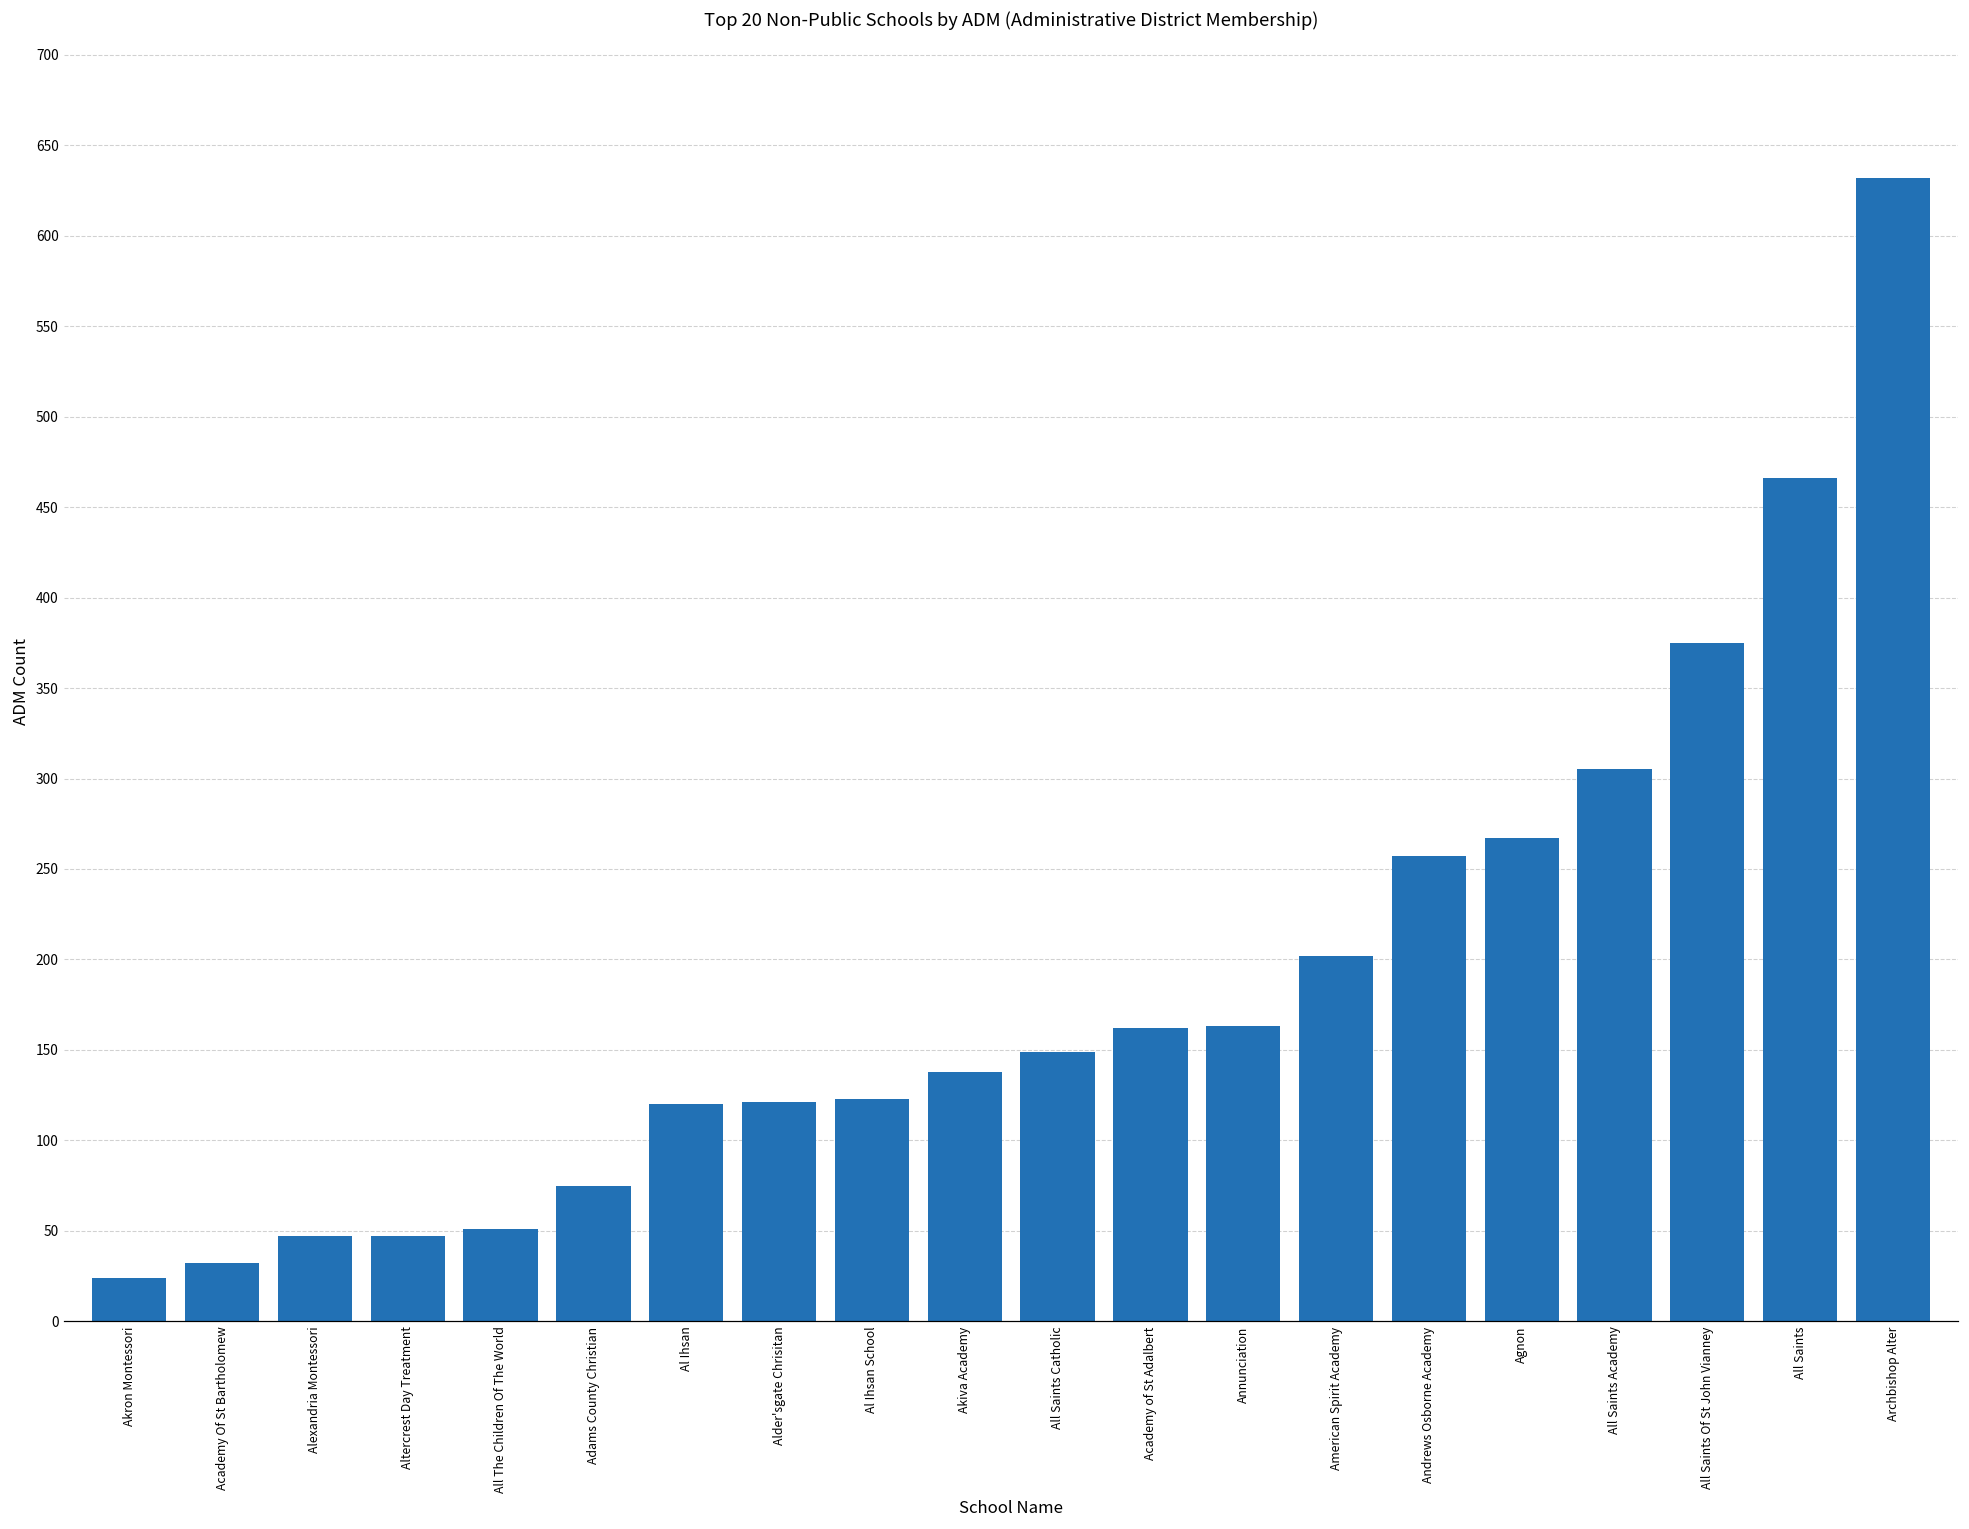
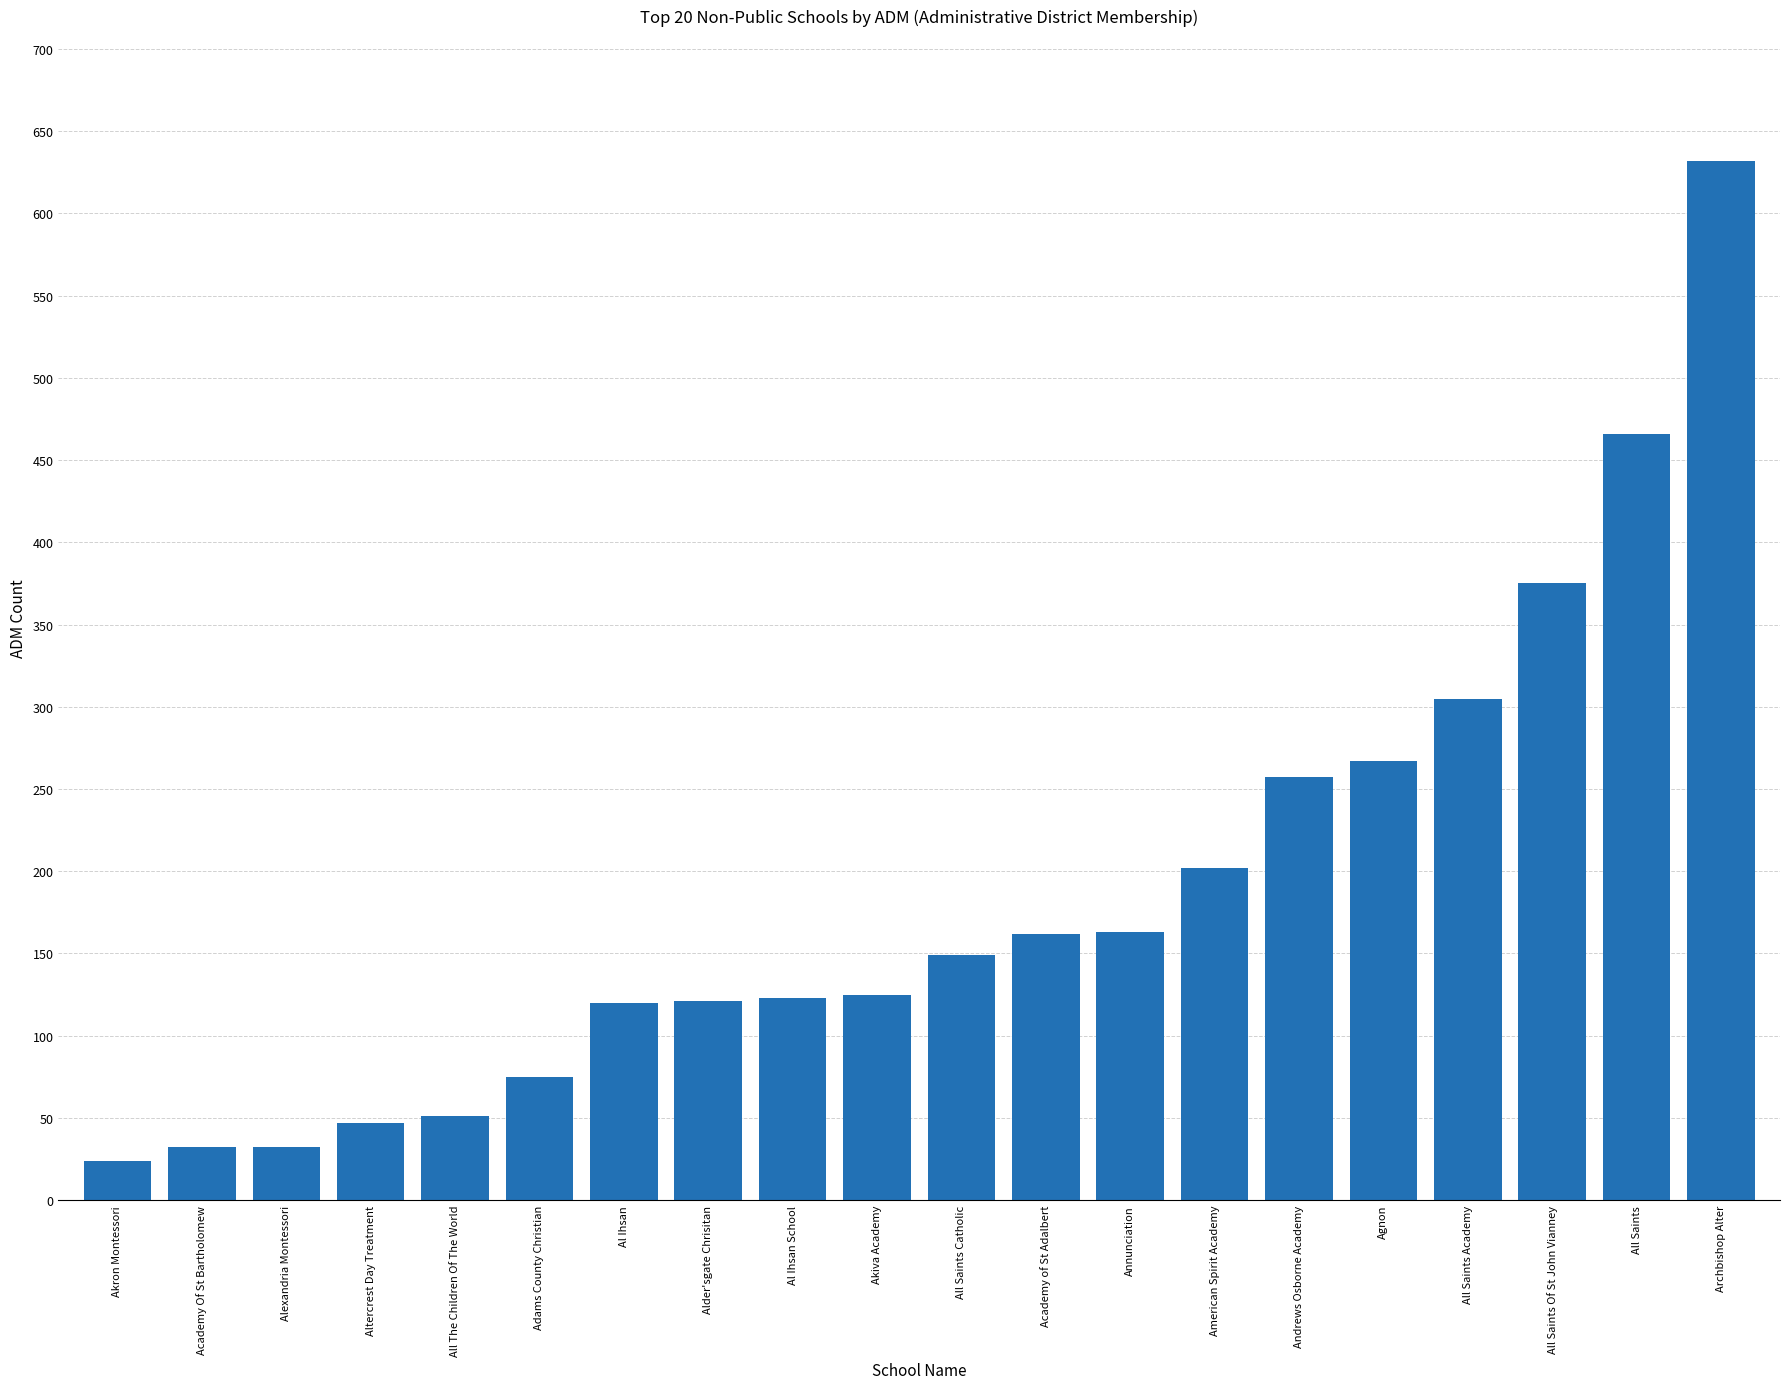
  {
    "Akron Montessori": 24,
    "Academy Of St Bartholomew": 32,
-   "Alexandria Montessori": 47,
+   "Alexandria Montessori": 32,
    "Altercrest Day Treatment": 47,
    "All The Children Of The World": 51,
    "Adams County Christian": 75,
    "Al Ihsan": 120,
    "Alder'sgate Chrisitan": 121,
    "Al Ihsan School": 123,
-   "Akiva Academy": 138,
+   "Akiva Academy": 125,
    "All Saints Catholic": 149,
    "Academy of St Adalbert": 162,
    "Annunciation": 163,
    "American Spirit Academy": 202,
    "Andrews Osborne Academy": 257,
    "Agnon": 267,
    "All Saints Academy": 305,
    "All Saints Of St John Vianney": 375,
    "All Saints": 466,
    "Archbishop Alter": 632
  }
